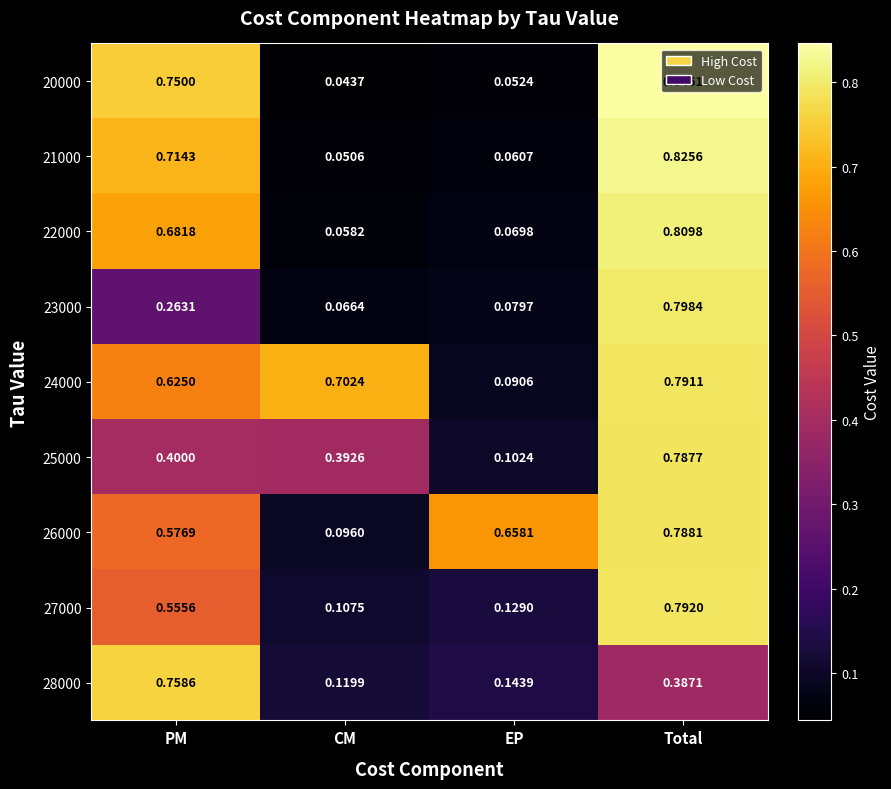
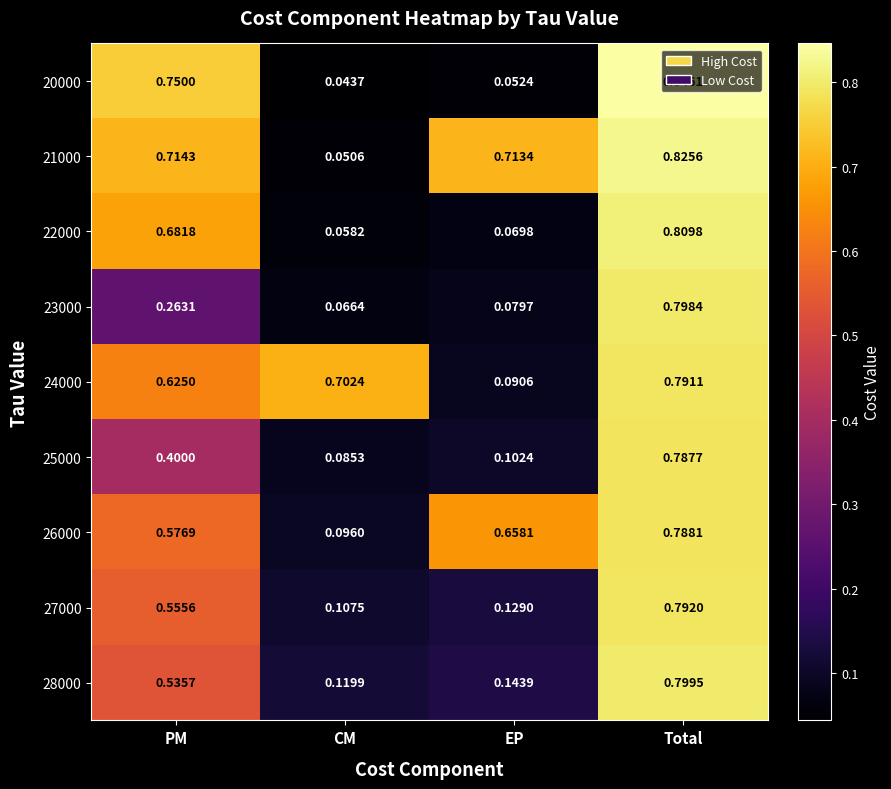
  {
    "20000": {
      "PM": 0.7500,
      "CM": 0.0437,
      "EP": 0.0524
    },
    "21000": {
      "PM": 0.7143,
      "CM": 0.0506,
-     "EP": 0.0607,
+     "EP": 0.7134,
      "Total": 0.8256
    },
    "22000": {
      "PM": 0.6818,
      "CM": 0.0582,
      "EP": 0.0698,
      "Total": 0.8098
    },
    "23000": {
      "PM": 0.2631,
      "CM": 0.0664,
      "EP": 0.0797,
      "Total": 0.7984
    },
    "24000": {
      "PM": 0.6250,
      "CM": 0.7024,
      "EP": 0.0906,
      "Total": 0.7911
    },
    "25000": {
      "PM": 0.4000,
-     "CM": 0.3926,
+     "CM": 0.0853,
      "EP": 0.1024,
      "Total": 0.7877
    },
    "26000": {
      "PM": 0.5769,
      "CM": 0.0960,
      "EP": 0.6581,
      "Total": 0.7881
    },
    "27000": {
      "PM": 0.5556,
      "CM": 0.1075,
      "EP": 0.1290,
      "Total": 0.7920
    },
    "28000": {
-     "PM": 0.7586,
+     "PM": 0.5357,
      "CM": 0.1199,
      "EP": 0.1439,
-     "Total": 0.3871
+     "Total": 0.7995
    }
  }
